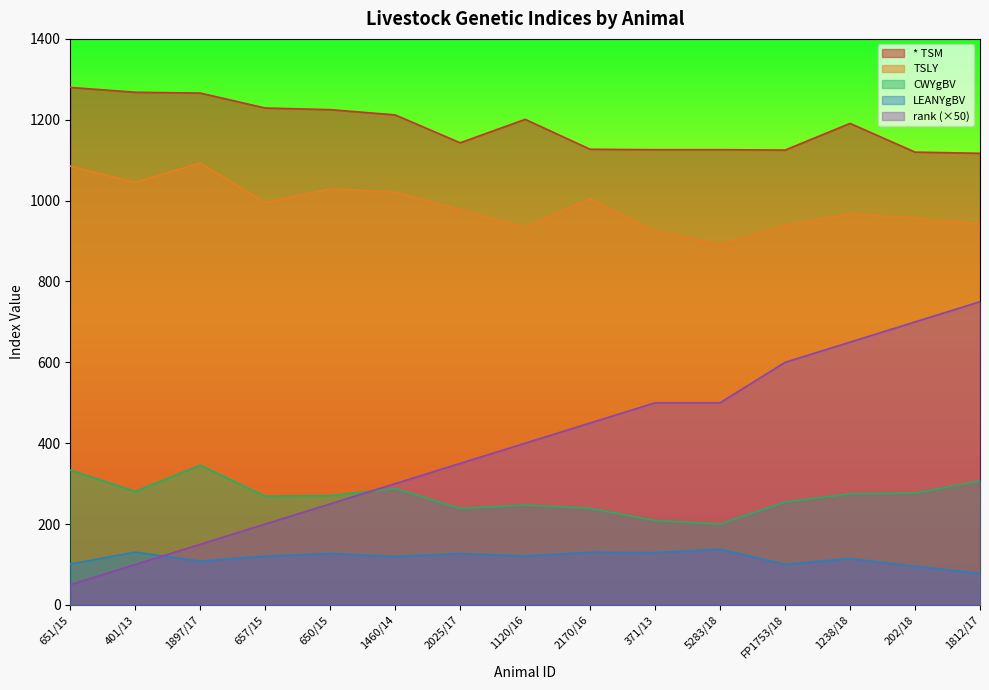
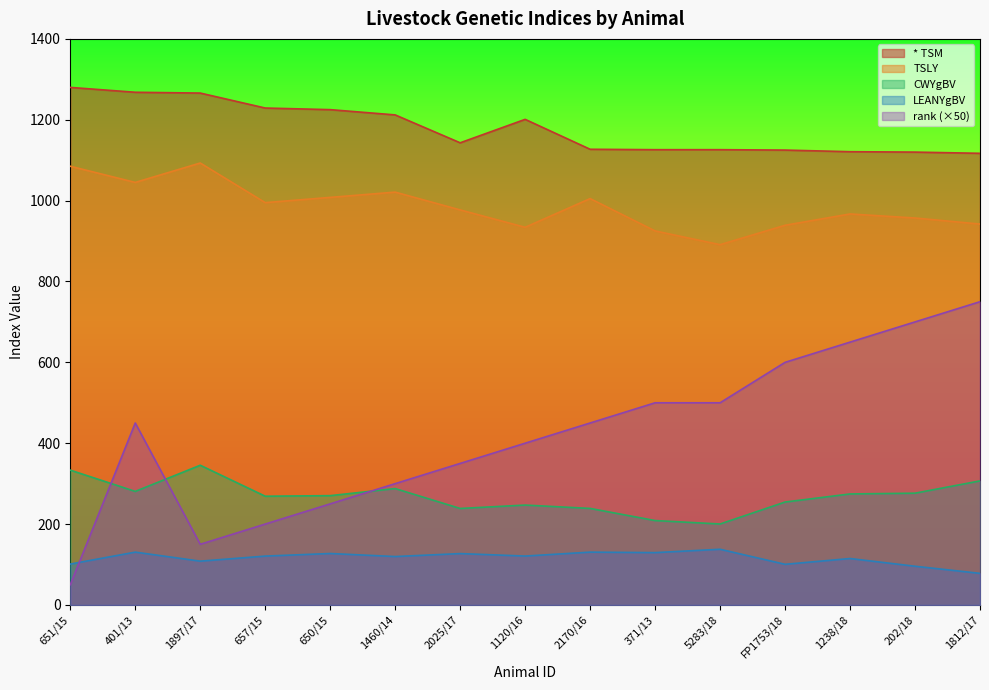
  {
    "* TSM": {
      "651/15": 1280,
      "401/13": 1270,
      "1897/17": 1270,
      "657/15": 1230,
      "650/15": 1230,
      "1460/14": 1210,
      "2025/17": 1140,
      "1120/16": 1200,
      "2170/16": 1130,
      "371/13": 1130,
      "5283/18": 1130,
      "FP1753/18": 1130,
-     "1238/18": 1190,
+     "1238/18": 1120,
      "202/18": 1120,
      "1812/17": 1120
    },
    "TSLY": {
      "651/15": 1090,
      "401/13": 1050,
      "1897/17": 1090,
      "657/15": 1000,
-     "650/15": 1030,
+     "650/15": 1010,
      "1460/14": 1020,
      "2025/17": 980,
      "1120/16": 930,
      "2170/16": 1010,
      "371/13": 930,
      "5283/18": 890,
      "FP1753/18": 940,
      "1238/18": 970,
      "202/18": 960,
      "1812/17": 940
    },
    "CWYgBV": {
      "651/15": 330,
      "401/13": 280,
      "1897/17": 350,
      "657/15": 270,
      "650/15": 270,
      "1460/14": 290,
      "2025/17": 240,
      "1120/16": 250,
      "2170/16": 240,
      "371/13": 210,
      "5283/18": 200,
      "FP1753/18": 250,
      "1238/18": 270,
      "202/18": 280,
      "1812/17": 310
    },
    "LEANYgBV": {
      "651/15": 100,
      "401/13": 130,
      "1897/17": 110,
      "657/15": 120,
      "650/15": 130,
      "1460/14": 120,
      "2025/17": 130,
      "1120/16": 120,
      "2170/16": 130,
      "371/13": 130,
      "5283/18": 140,
      "FP1753/18": 100,
      "1238/18": 110,
      "202/18": 100,
      "1812/17": 80
    },
    "rank (×50)": {
      "651/15": 50,
-     "401/13": 100,
+     "401/13": 450,
      "1897/17": 150,
      "657/15": 200,
      "650/15": 250,
      "1460/14": 300,
      "2025/17": 350,
      "1120/16": 400,
      "2170/16": 450,
      "371/13": 500,
      "5283/18": 500,
      "FP1753/18": 600,
      "1238/18": 650,
      "202/18": 700,
      "1812/17": 750
    }
  }
